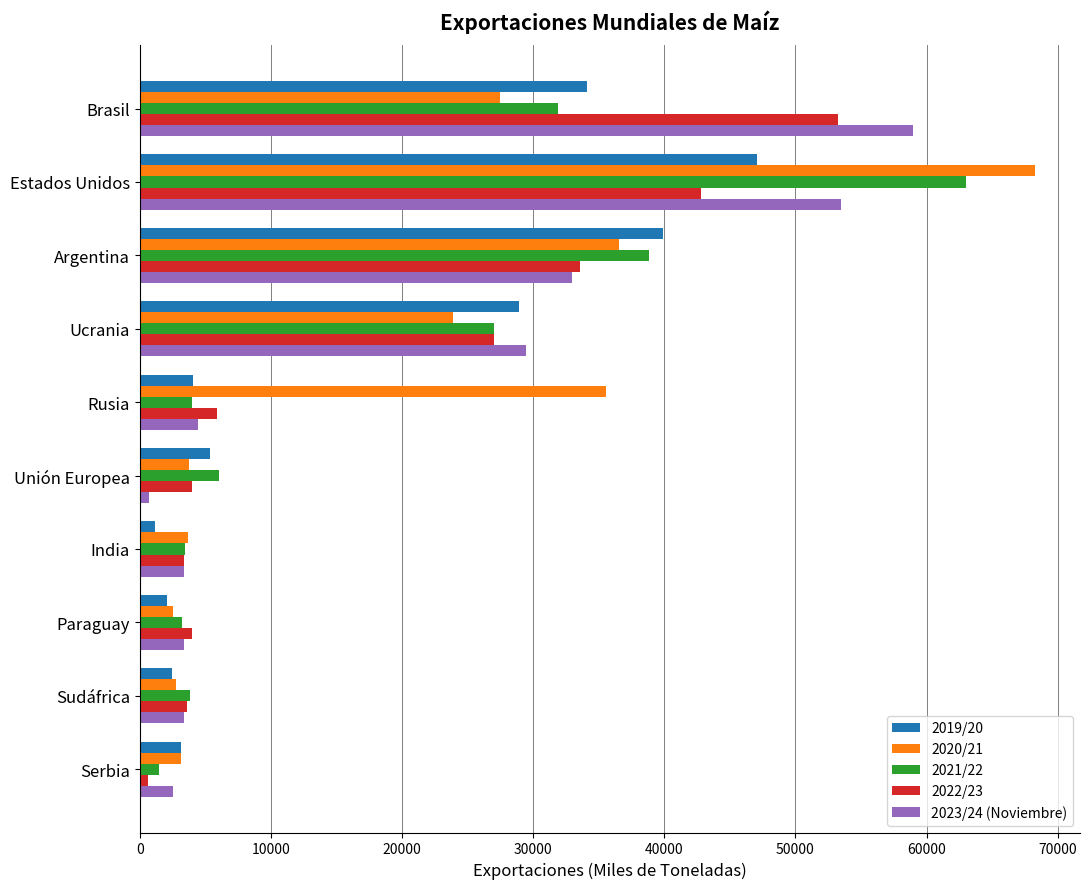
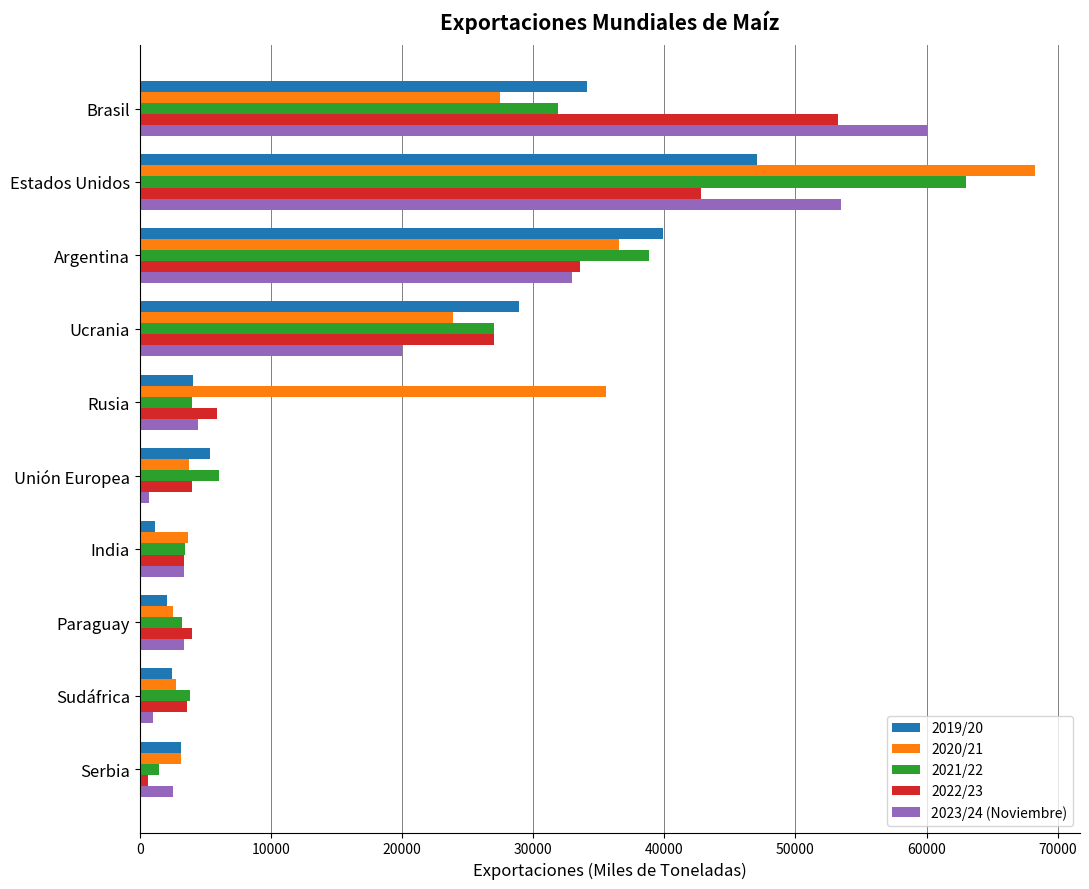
  {
    "2019/20": {
      "Brasil": 34100,
      "Estados Unidos": 47000,
      "Argentina": 39900,
      "Ucrania": 28900,
      "Rusia": 4100,
      "Unión Europea": 5400,
      "India": 1100,
      "Paraguay": 2100,
      "Sudáfrica": 2500,
      "Serbia": 3100
    },
    "2020/21": {
      "Brasil": 27500,
      "Estados Unidos": 68300,
      "Argentina": 36500,
      "Ucrania": 23900,
      "Rusia": 35500,
      "Unión Europea": 3700,
      "India": 3700,
      "Paraguay": 2600,
      "Sudáfrica": 2800,
      "Serbia": 3200
    },
    "2021/22": {
      "Brasil": 31900,
      "Estados Unidos": 63000,
      "Argentina": 38900,
      "Ucrania": 27000,
      "Rusia": 4000,
      "Unión Europea": 6000,
      "India": 3400,
      "Paraguay": 3200,
      "Sudáfrica": 3800,
      "Serbia": 1500
    },
    "2022/23": {
      "Brasil": 53300,
      "Estados Unidos": 42800,
      "Argentina": 33600,
      "Ucrania": 27000,
      "Rusia": 5900,
      "Unión Europea": 4000,
      "India": 3400,
      "Paraguay": 4000,
      "Sudáfrica": 3600,
      "Serbia": 600
    },
    "2023/24 (Noviembre)": {
-     "Brasil": 59000,
+     "Brasil": 60000,
      "Estados Unidos": 53500,
      "Argentina": 33000,
-     "Ucrania": 29500,
+     "Ucrania": 20000,
      "Rusia": 4400,
      "Unión Europea": 700,
      "India": 3400,
      "Paraguay": 3400,
-     "Sudáfrica": 3400,
+     "Sudáfrica": 1000,
      "Serbia": 2500
    }
  }
